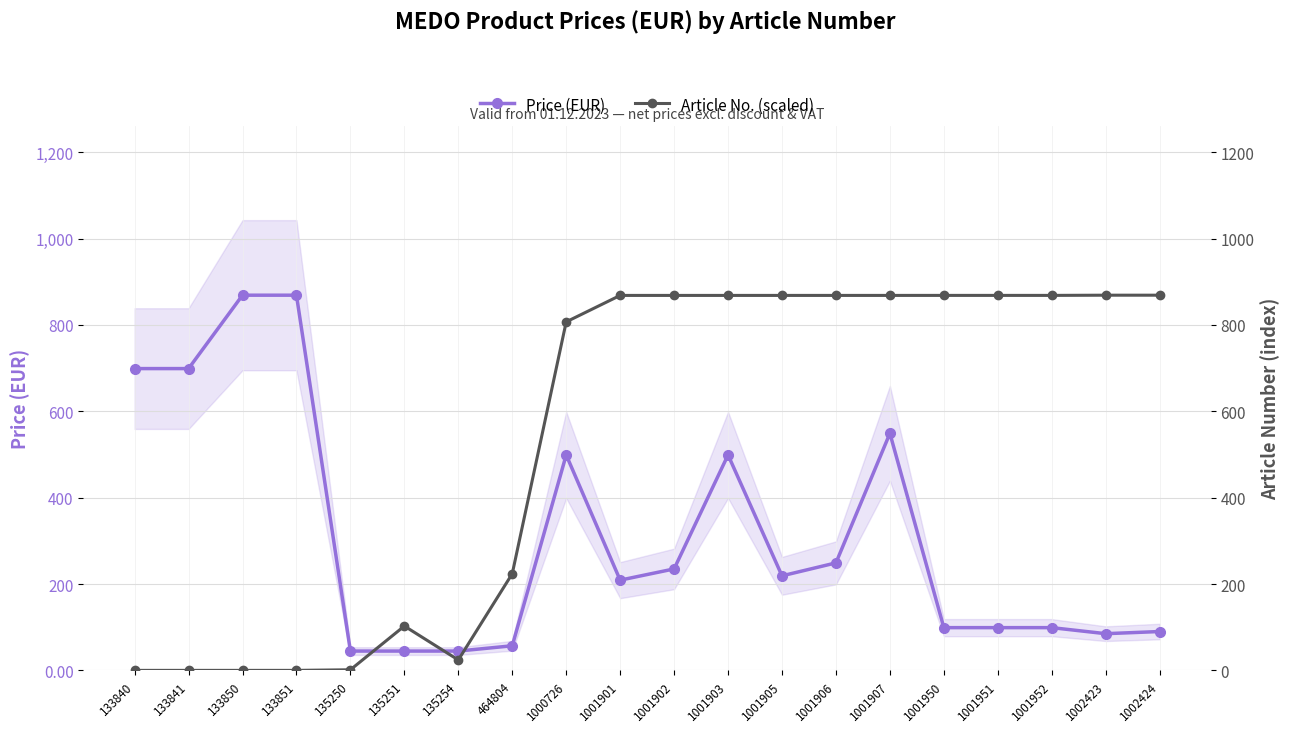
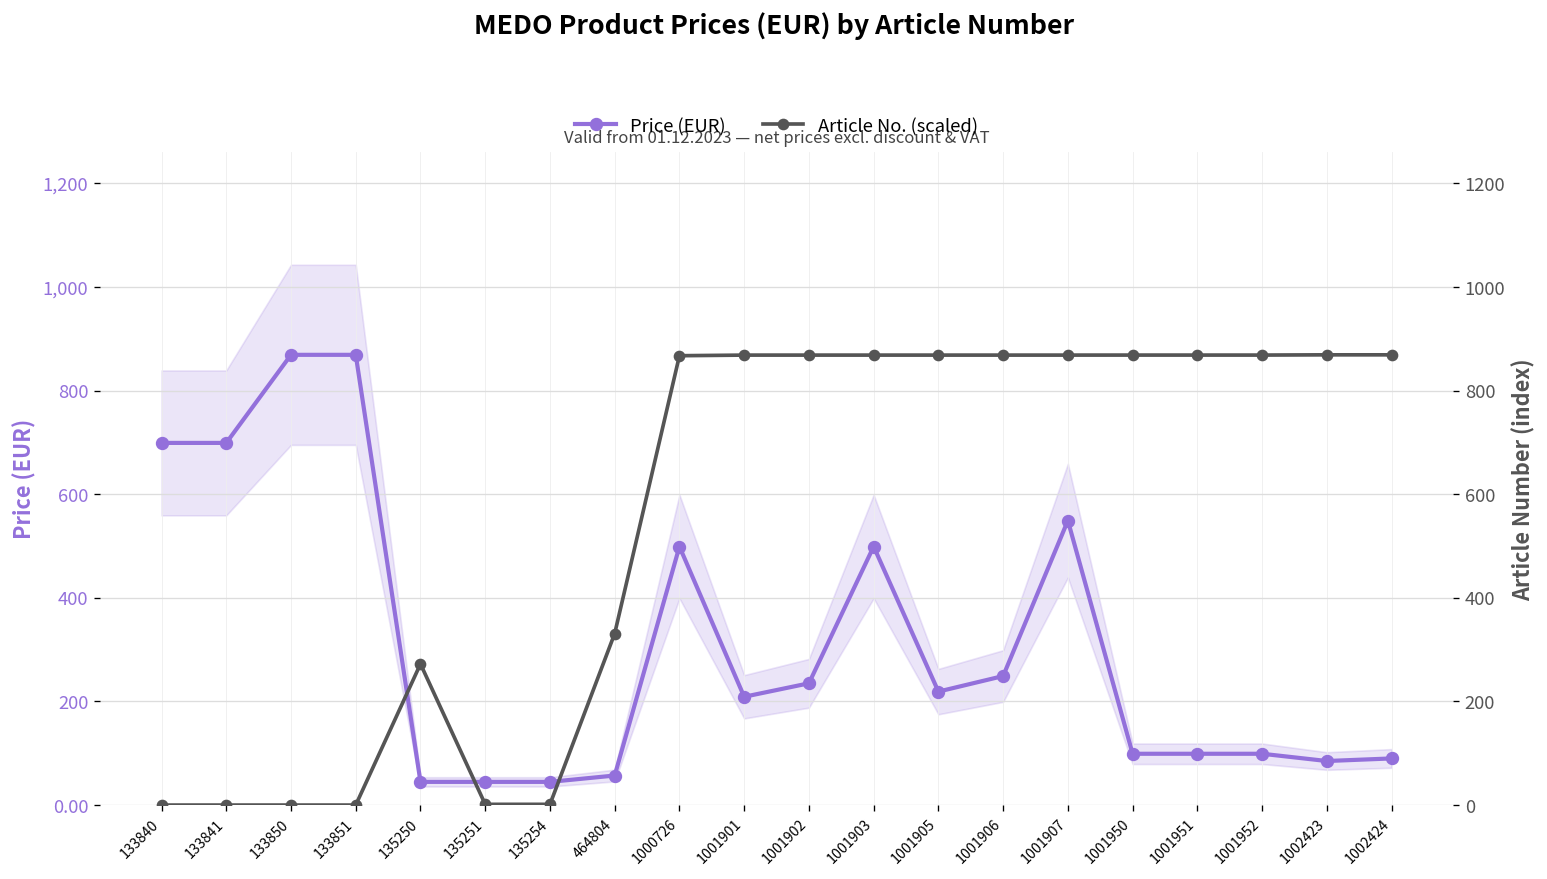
  {
    "Article No. (scaled)": {
      "133840": 0,
      "133841": 0,
      "133850": 0,
      "133851": 0,
-     "135250": 0,
-     "135251": 100,
-     "135254": 20,
-     "464804": 220,
-     "1000726": 810,
+     "135250": 270,
+     "135251": 0,
+     "135254": 0,
+     "464804": 330,
+     "1000726": 870,
      "1001901": 870,
      "1001902": 870,
      "1001903": 870,
      "1001905": 870,
      "1001906": 870,
      "1001907": 870,
      "1001950": 870,
      "1001951": 870,
      "1001952": 870,
      "1002423": 870,
      "1002424": 870
    }
  }
